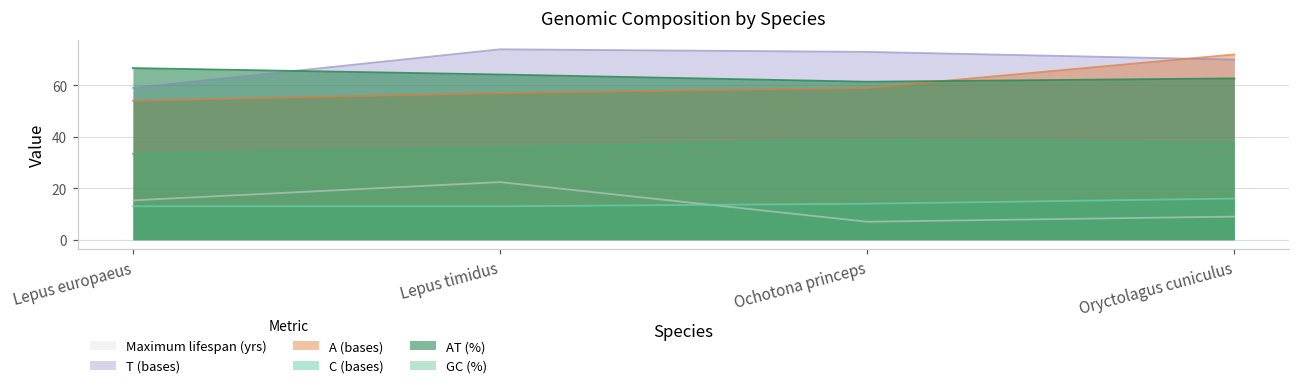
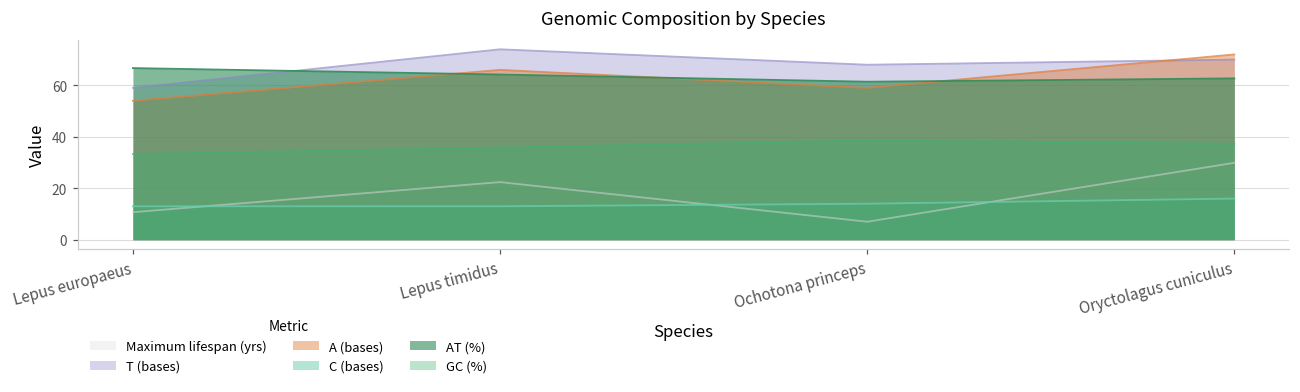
  {
    "Maximum lifespan (yrs)": {
-     "Lepus europaeus": 15,
+     "Lepus europaeus": 11,
      "Lepus timidus": 22,
      "Ochotona princeps": 7,
-     "Oryctolagus cuniculus": 9
+     "Oryctolagus cuniculus": 30
    },
    "T (bases)": {
      "Lepus europaeus": 59,
      "Lepus timidus": 74,
-     "Ochotona princeps": 73,
+     "Ochotona princeps": 68,
      "Oryctolagus cuniculus": 70
    },
    "A (bases)": {
      "Lepus europaeus": 54,
-     "Lepus timidus": 57,
+     "Lepus timidus": 66,
      "Ochotona princeps": 59,
      "Oryctolagus cuniculus": 72
    }
  }
